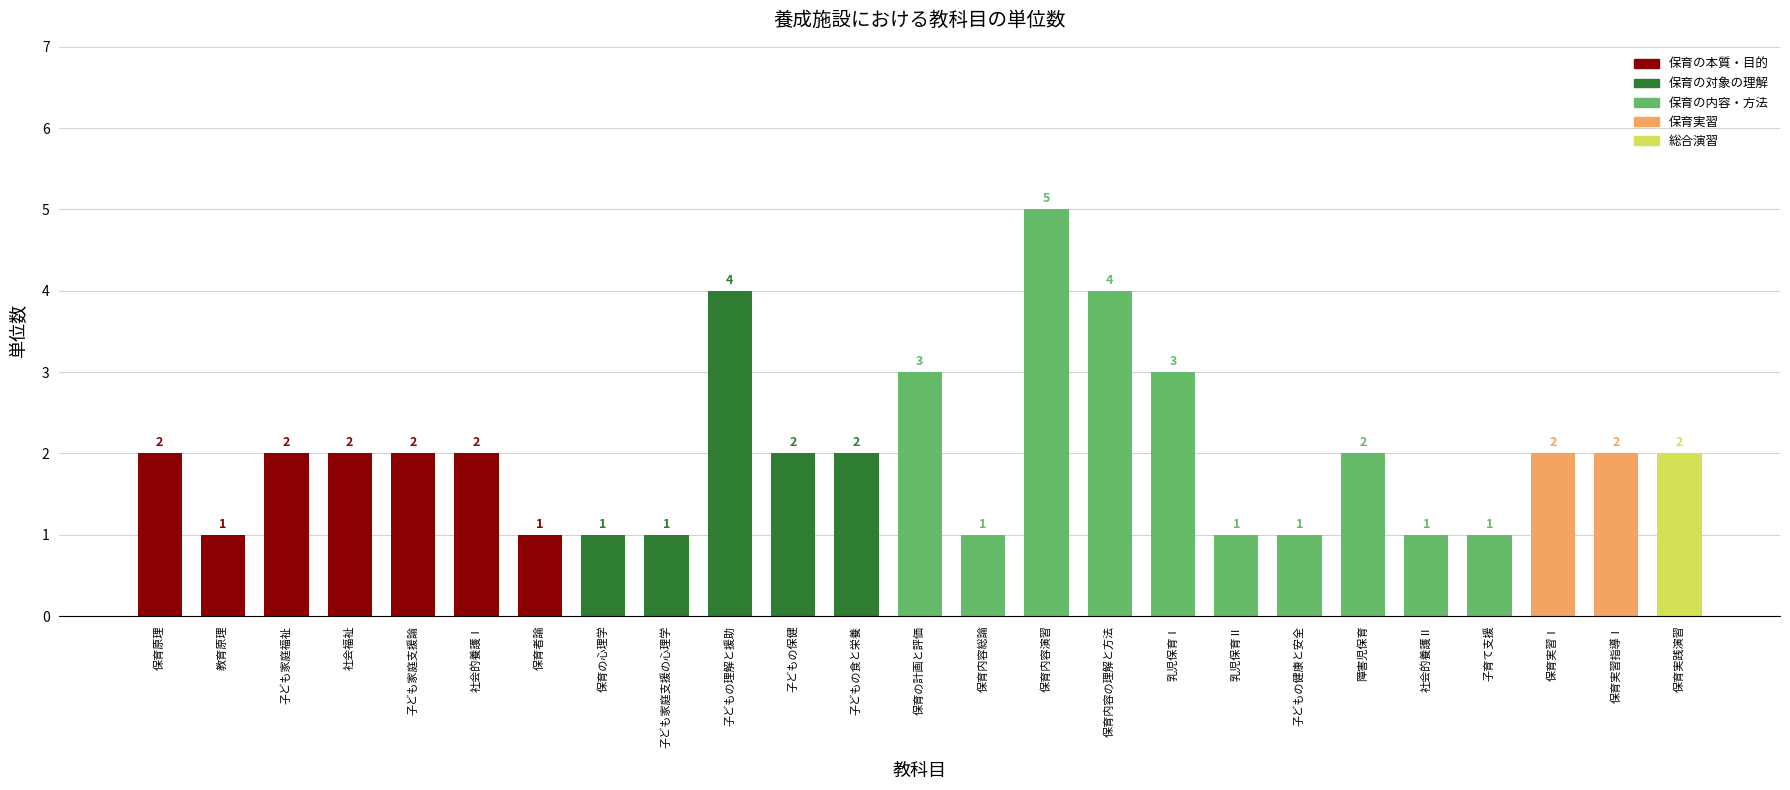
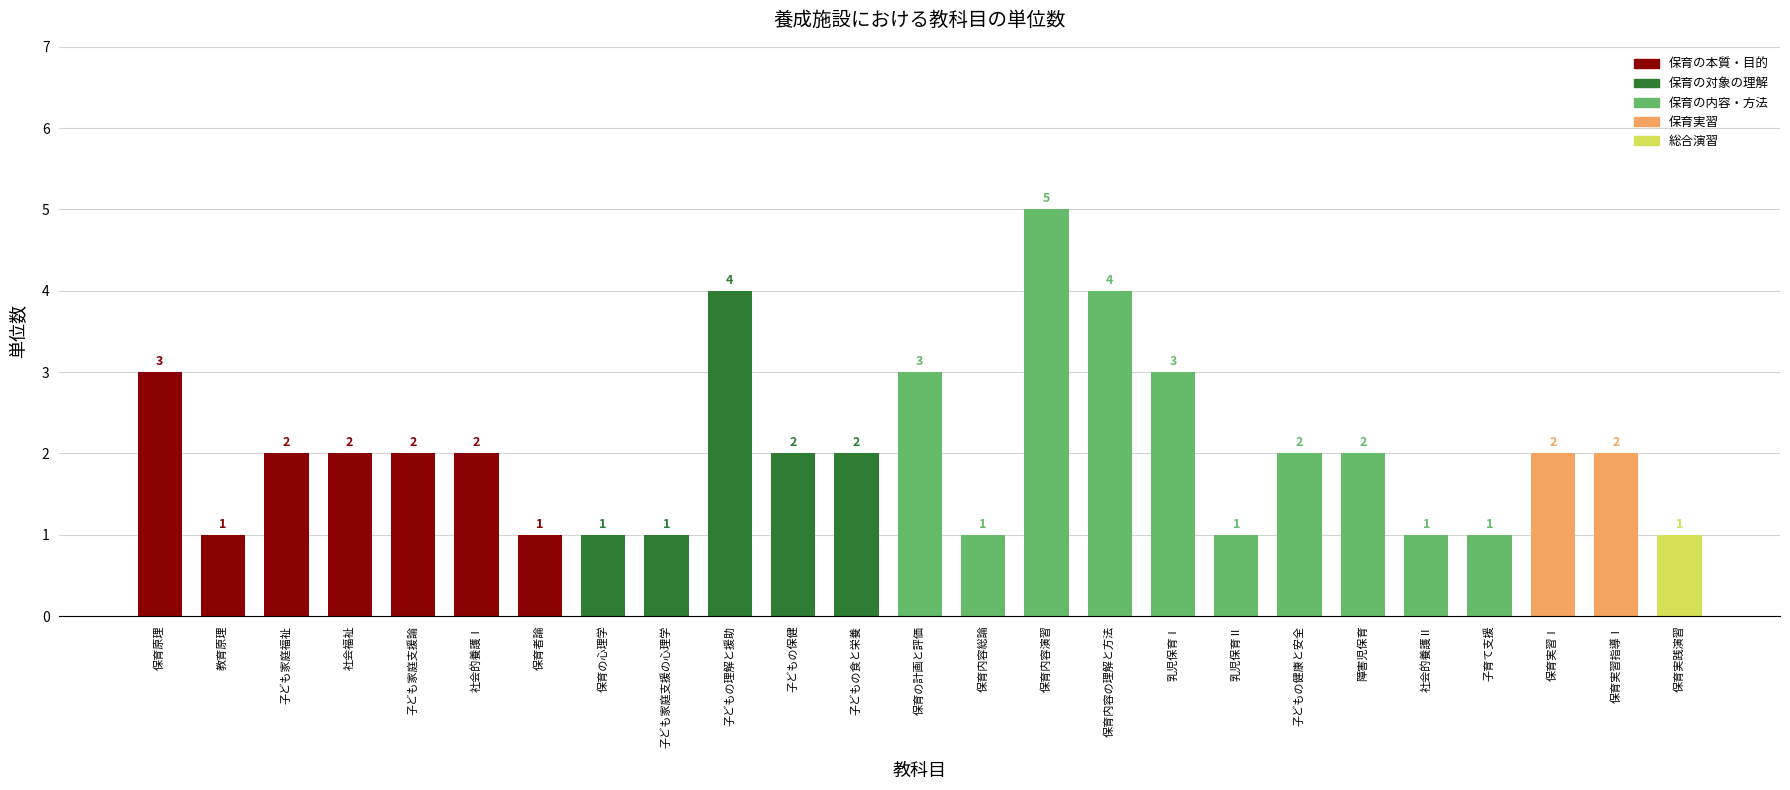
  {
-   "保育原理": 2,
+   "保育原理": 3,
    "教育原理": 1,
    "子ども家庭福祉": 2,
    "社会福祉": 2,
    "子ども家庭支援論": 2,
    "社会的養護Ⅰ": 2,
    "保育者論": 1,
    "保育の心理学": 1,
    "子ども家庭支援の心理学": 1,
    "子どもの理解と援助": 4,
    "子どもの保健": 2,
    "子どもの食と栄養": 2,
    "保育の計画と評価": 3,
    "保育内容総論": 1,
    "保育内容演習": 5,
    "保育内容の理解と方法": 4,
    "乳児保育Ⅰ": 3,
    "乳児保育Ⅱ": 1,
-   "子どもの健康と安全": 1,
+   "子どもの健康と安全": 2,
    "障害児保育": 2,
    "社会的養護Ⅱ": 1,
    "子育て支援": 1,
    "保育実習Ⅰ": 2,
    "保育実習指導Ⅰ": 2,
-   "保育実践演習": 2
+   "保育実践演習": 1
  }
